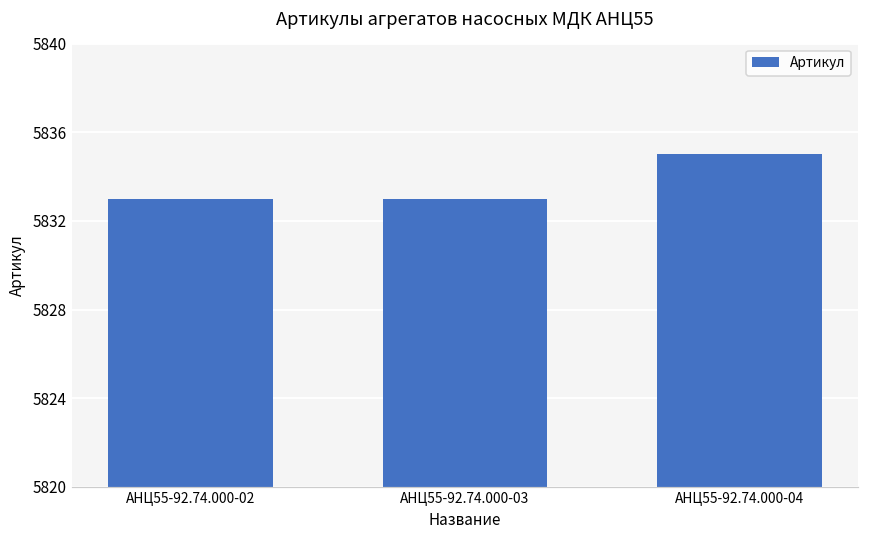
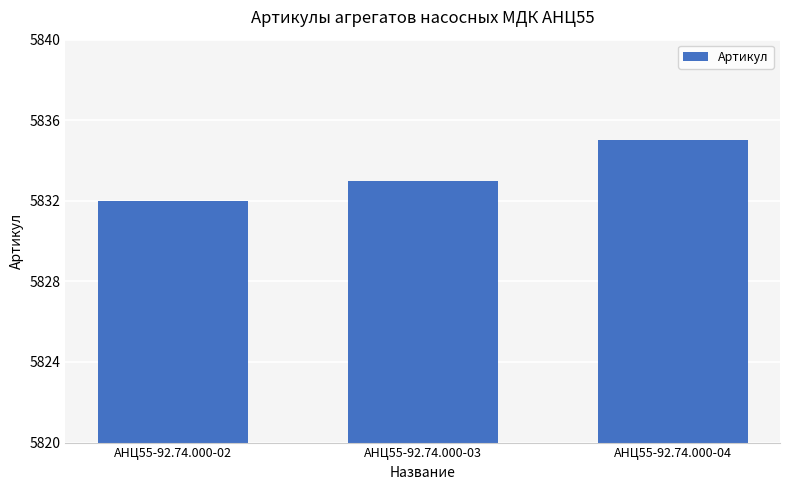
  {
-   "АНЦ55-92.74.000-02": 5833,
+   "АНЦ55-92.74.000-02": 5832,
    "АНЦ55-92.74.000-03": 5833,
    "АНЦ55-92.74.000-04": 5835
  }
